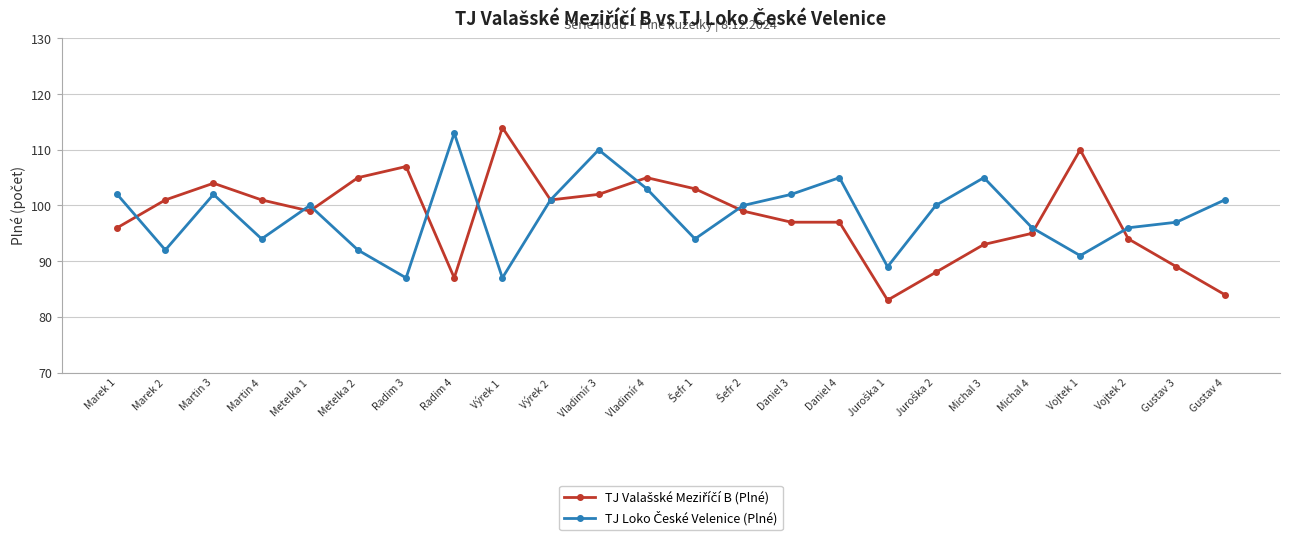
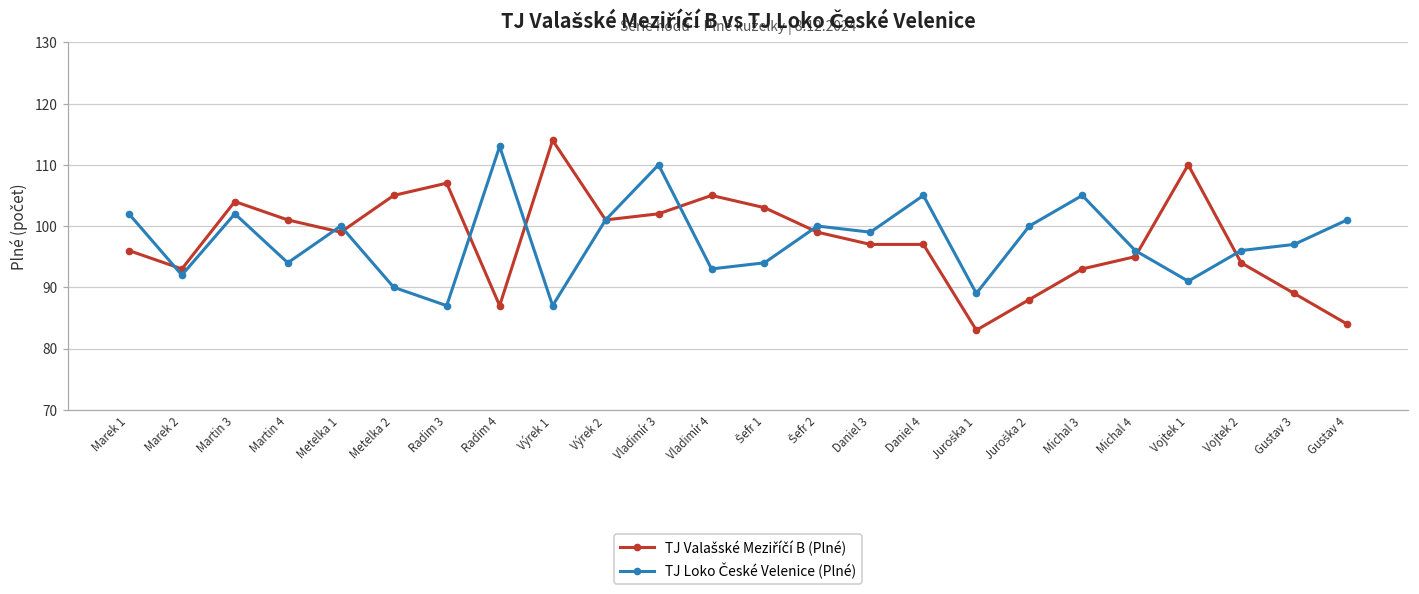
  {
    "TJ Valašské Meziříčí B (Plné)": {
      "Marek 1": 96,
-     "Marek 2": 101,
+     "Marek 2": 93,
      "Martin 3": 104,
      "Martin 4": 101,
      "Metelka 1": 99,
      "Metelka 2": 105,
      "Radim 3": 107,
      "Radim 4": 87,
      "Výrek 1": 114,
      "Vladimír 3": 102,
      "Vladimír 4": 105,
      "Šefr 1": 103,
      "Šefr 2": 99,
      "Daniel 3": 97,
      "Daniel 4": 97,
      "Juroška 1": 83,
      "Juroška 2": 88,
      "Michal 3": 93,
      "Michal 4": 95,
      "Vojtek 1": 110,
      "Vojtek 2": 94,
      "Gustav 3": 89,
      "Gustav 4": 84
    },
    "TJ Loko České Velenice (Plné)": {
      "Marek 1": 102,
      "Marek 2": 92,
      "Martin 3": 102,
      "Martin 4": 94,
      "Metelka 1": 100,
-     "Metelka 2": 92,
+     "Metelka 2": 90,
      "Radim 3": 87,
      "Radim 4": 113,
      "Výrek 1": 87,
      "Vladimír 3": 110,
-     "Vladimír 4": 103,
+     "Vladimír 4": 93,
      "Šefr 1": 94,
      "Šefr 2": 100,
-     "Daniel 3": 102,
+     "Daniel 3": 99,
      "Daniel 4": 105,
      "Juroška 1": 89,
      "Juroška 2": 100,
      "Michal 3": 105,
      "Michal 4": 96,
      "Vojtek 1": 91,
      "Vojtek 2": 96,
      "Gustav 3": 97,
      "Gustav 4": 101
    }
  }
